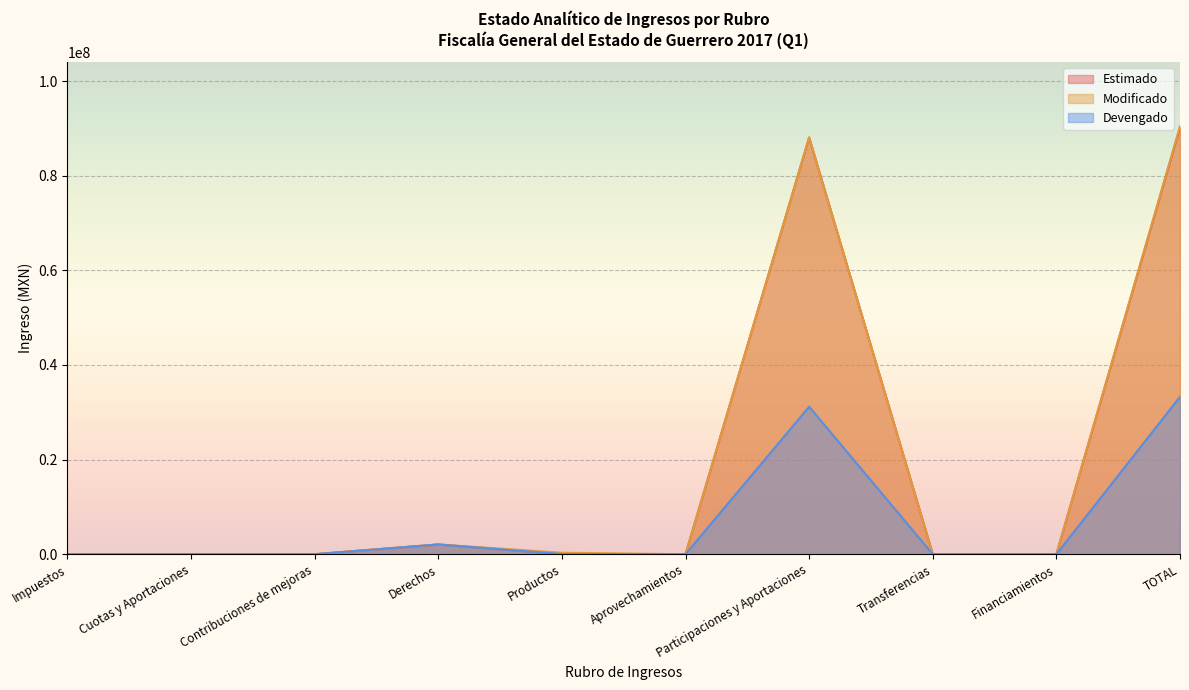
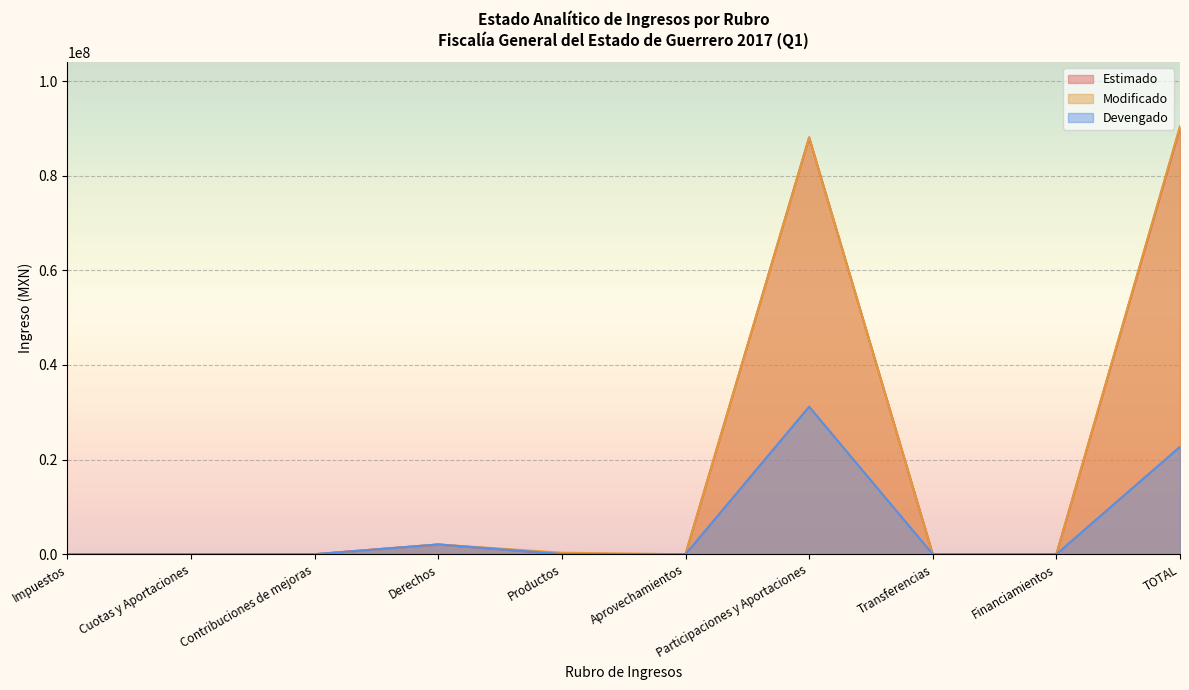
  {
    "Devengado": {
      "Participaciones y Aportaciones": 31000000,
-     "TOTAL": 33000000
+     "TOTAL": 23000000
    }
  }
